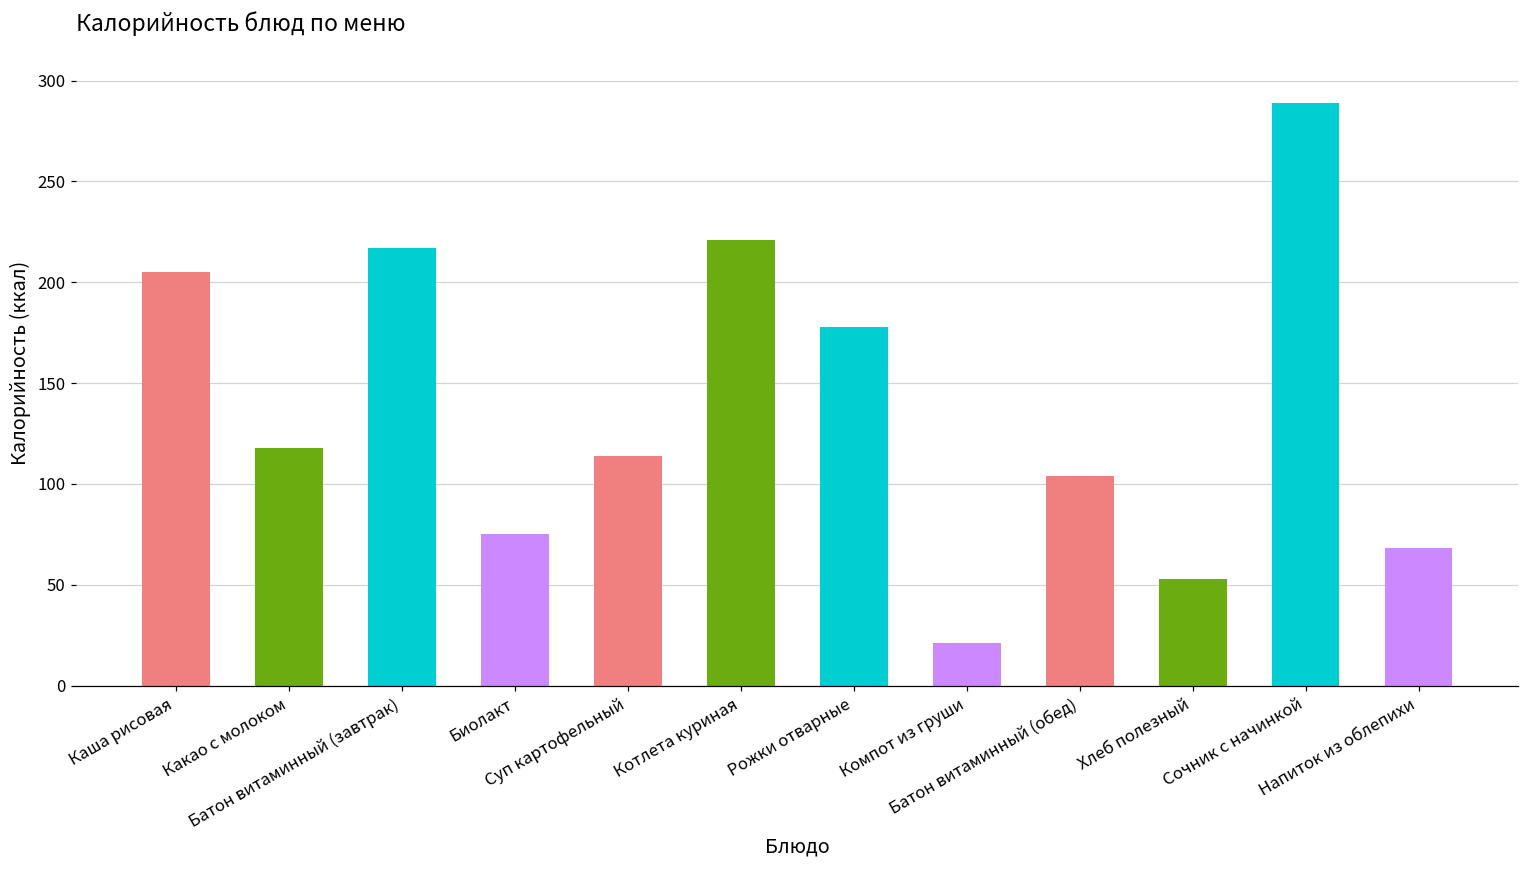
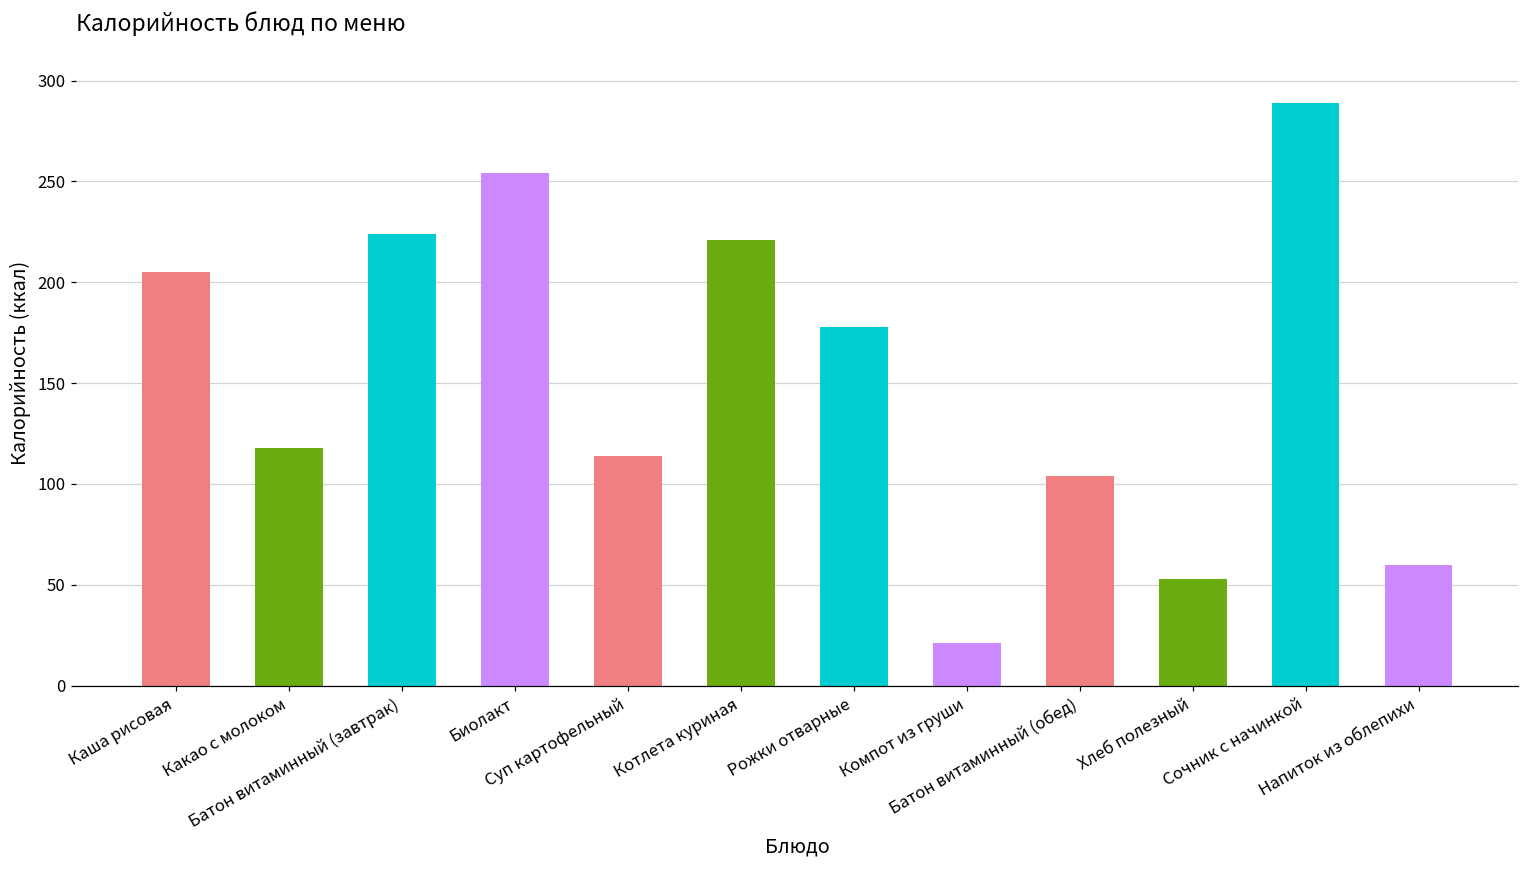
  {
    "Каша рисовая": 205,
    "Какао с молоком": 118,
-   "Батон витаминный (завтрак)": 217,
-   "Биолакт": 75,
+   "Батон витаминный (завтрак)": 224,
+   "Биолакт": 254,
    "Суп картофельный": 114,
    "Котлета куриная": 221,
    "Рожки отварные": 178,
    "Компот из груши": 21,
    "Батон витаминный (обед)": 104,
    "Хлеб полезный": 53,
    "Сочник с начинкой": 289,
-   "Напиток из облепихи": 68
+   "Напиток из облепихи": 60
  }
